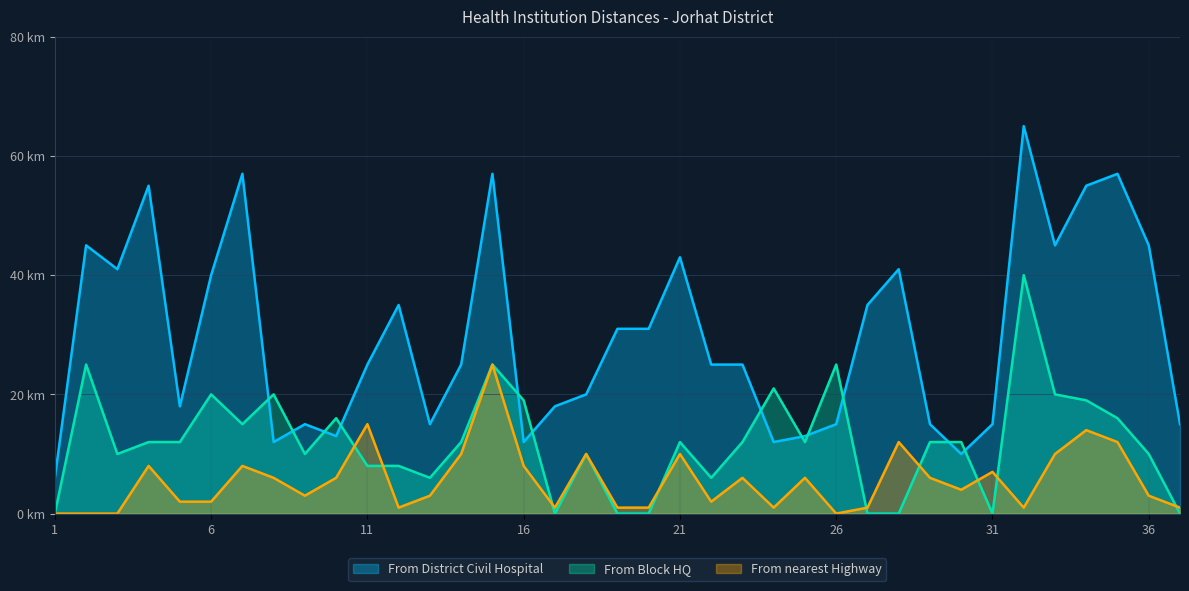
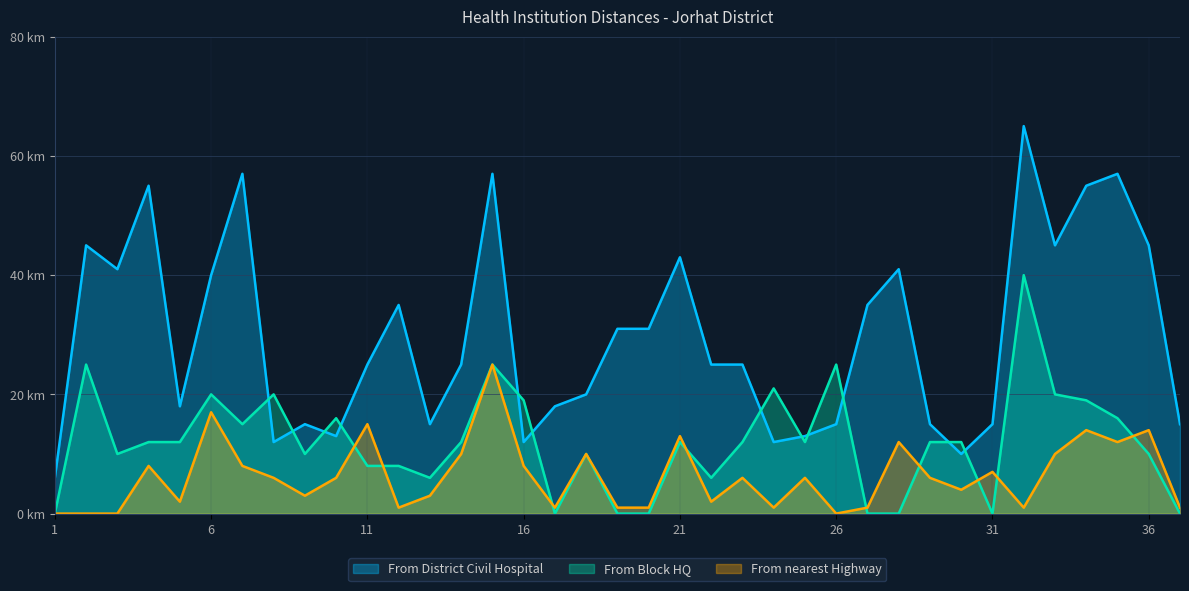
  {
    "From nearest Highway": {
-     "6": "2 km",
+     "6": "17 km",
      "11": "15 km",
      "16": "8 km",
-     "21": "10 km",
+     "21": "13 km",
      "26": "0 km",
      "31": "7 km",
-     "36": "3 km"
+     "36": "14 km"
    }
  }
